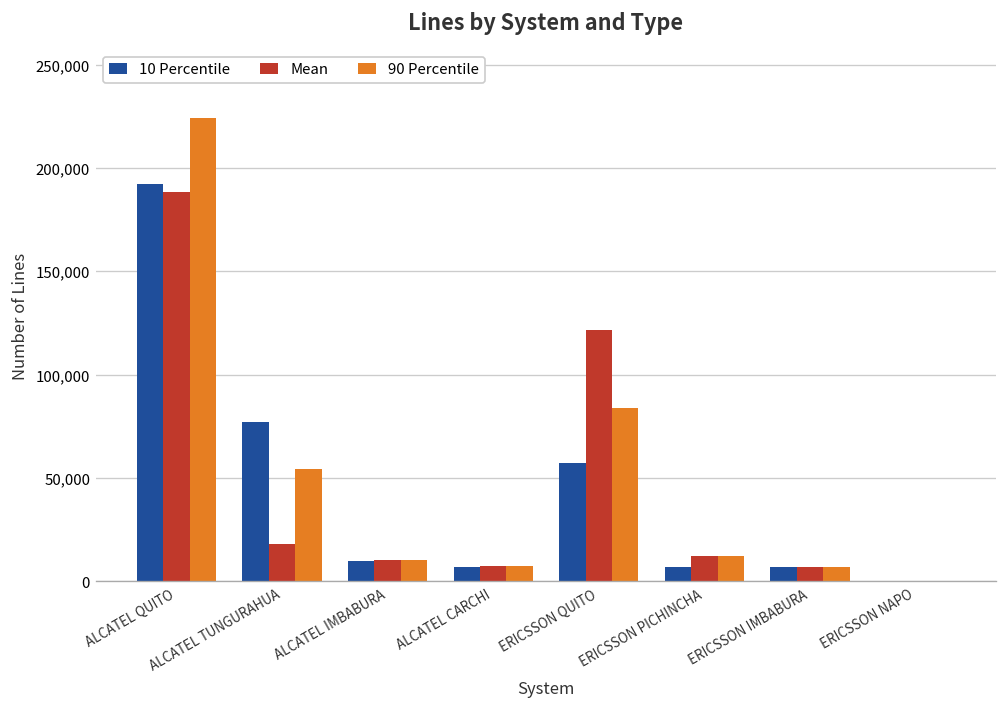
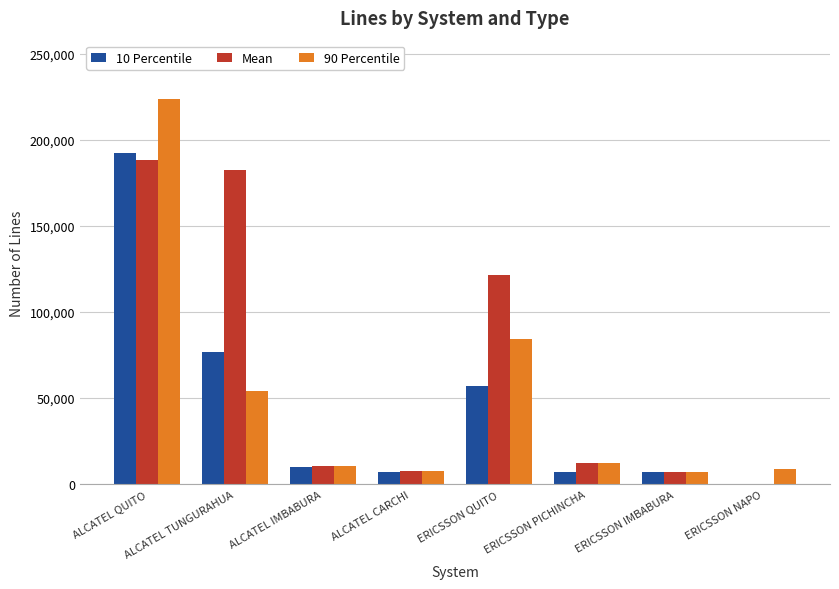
  {
    "10 Percentile": {
      "ALCATEL QUITO": "192,000",
      "ALCATEL TUNGURAHUA": "77,000",
      "ALCATEL IMBABURA": "10,000",
      "ALCATEL CARCHI": "7,000",
      "ERICSSON QUITO": "57,000",
      "ERICSSON PICHINCHA": "7,000",
      "ERICSSON IMBABURA": "7,000"
    },
    "Mean": {
      "ALCATEL QUITO": "188,000",
-     "ALCATEL TUNGURAHUA": "18,000",
+     "ALCATEL TUNGURAHUA": "182,000",
      "ALCATEL IMBABURA": "10,000",
      "ALCATEL CARCHI": "7,000",
      "ERICSSON QUITO": "122,000",
      "ERICSSON PICHINCHA": "12,000",
      "ERICSSON IMBABURA": "7,000"
    },
    "90 Percentile": {
      "ALCATEL QUITO": "224,000",
      "ALCATEL TUNGURAHUA": "54,000",
      "ALCATEL IMBABURA": "10,000",
      "ALCATEL CARCHI": "7,000",
      "ERICSSON QUITO": "84,000",
      "ERICSSON PICHINCHA": "12,000",
      "ERICSSON IMBABURA": "7,000",
-     "ERICSSON NAPO": "0"
+     "ERICSSON NAPO": "9,000"
    }
  }
